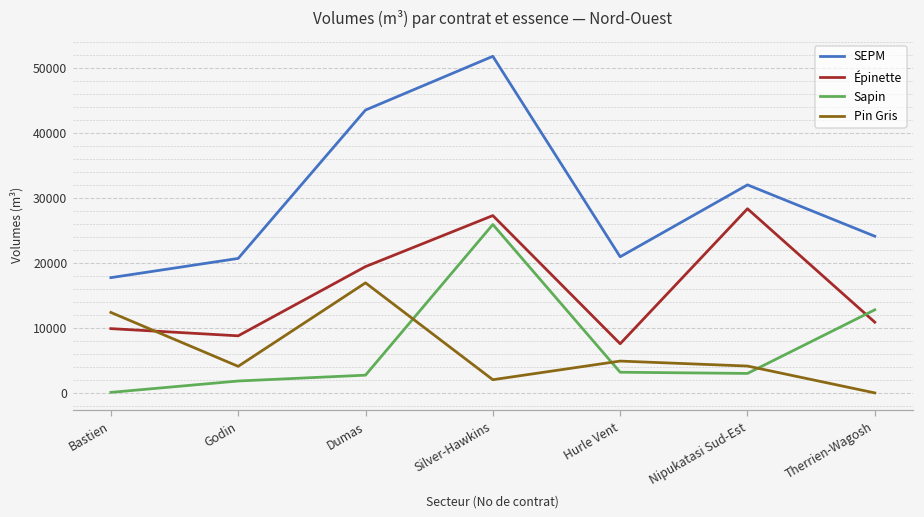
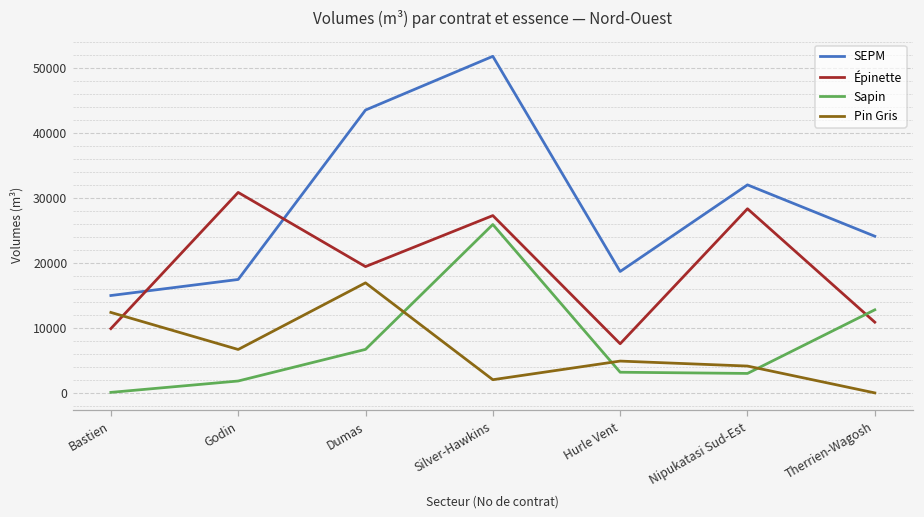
  {
    "SEPM": {
-     "Bastien": 18000,
-     "Godin": 21000,
+     "Bastien": 15000,
+     "Godin": 18000,
      "Dumas": 44000,
      "Silver-Hawkins": 52000,
-     "Hurle Vent": 21000,
+     "Hurle Vent": 19000,
      "Nipukatasi Sud-Est": 32000,
      "Therrien-Wagosh": 24000
    },
    "Épinette": {
      "Bastien": 10000,
-     "Godin": 9000,
+     "Godin": 31000,
      "Dumas": 20000,
      "Silver-Hawkins": 27000,
      "Hurle Vent": 8000,
      "Nipukatasi Sud-Est": 28000,
      "Therrien-Wagosh": 11000
    },
    "Sapin": {
      "Bastien": 0,
      "Godin": 2000,
-     "Dumas": 3000,
+     "Dumas": 7000,
      "Silver-Hawkins": 26000,
      "Hurle Vent": 3000,
      "Nipukatasi Sud-Est": 3000,
      "Therrien-Wagosh": 13000
    },
    "Pin Gris": {
      "Bastien": 12000,
-     "Godin": 4000,
+     "Godin": 7000,
      "Dumas": 17000,
      "Silver-Hawkins": 2000,
      "Hurle Vent": 5000,
      "Nipukatasi Sud-Est": 4000,
      "Therrien-Wagosh": 0
    }
  }
